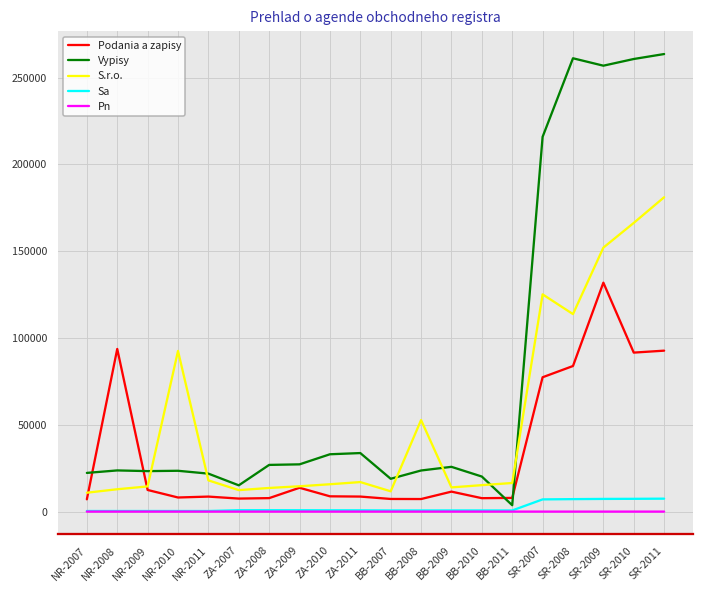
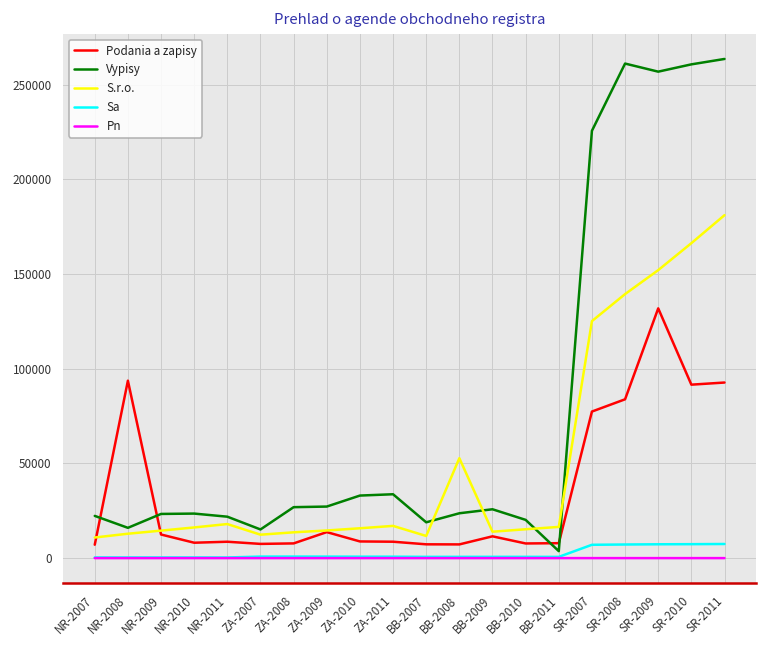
  {
    "Podania a zapisy": {
      "NR-2007": 7000,
      "NR-2008": 94000,
      "NR-2009": 12000,
      "NR-2010": 8000,
      "NR-2011": 9000,
      "ZA-2007": 8000,
      "ZA-2008": 8000,
      "ZA-2010": 9000,
      "ZA-2011": 9000,
      "BB-2007": 7000,
      "BB-2008": 7000,
      "BB-2009": 12000,
      "BB-2010": 8000,
      "BB-2011": 8000,
      "SR-2007": 77000,
      "SR-2008": 84000,
      "SR-2009": 132000,
      "SR-2010": 92000,
      "SR-2011": 93000
    },
    "Vypisy": {
      "NR-2007": 22000,
-     "NR-2008": 24000,
+     "NR-2008": 16000,
      "NR-2009": 23000,
      "NR-2010": 24000,
      "NR-2011": 22000,
      "ZA-2007": 15000,
      "ZA-2008": 27000,
      "ZA-2009": 27000,
      "ZA-2010": 33000,
      "ZA-2011": 34000,
      "BB-2007": 19000,
      "BB-2008": 24000,
      "BB-2009": 26000,
      "BB-2010": 20000,
      "BB-2011": 4000,
-     "SR-2007": 216000,
+     "SR-2007": 226000,
      "SR-2008": 261000,
      "SR-2009": 257000,
      "SR-2010": 261000,
      "SR-2011": 264000
    },
    "S.r.o.": {
      "NR-2007": 11000,
      "NR-2008": 13000,
      "NR-2009": 15000,
-     "NR-2010": 93000,
+     "NR-2010": 16000,
      "NR-2011": 18000,
      "ZA-2007": 12000,
      "ZA-2008": 14000,
      "ZA-2010": 16000,
      "ZA-2011": 17000,
      "BB-2007": 12000,
      "BB-2008": 53000,
      "BB-2009": 14000,
      "BB-2010": 15000,
      "BB-2011": 16000,
      "SR-2007": 125000,
-     "SR-2008": 114000,
+     "SR-2008": 139000,
      "SR-2009": 152000,
      "SR-2010": 166000,
      "SR-2011": 181000
    },
    "Sa": {
      "SR-2007": 7000,
      "SR-2008": 7000,
      "SR-2009": 7000,
      "SR-2010": 7000,
      "SR-2011": 7000
    },
    "Pn": {
      "SR-2007": 0,
      "SR-2008": 0,
      "SR-2009": 0,
      "SR-2010": 0,
      "SR-2011": 0
    }
  }
